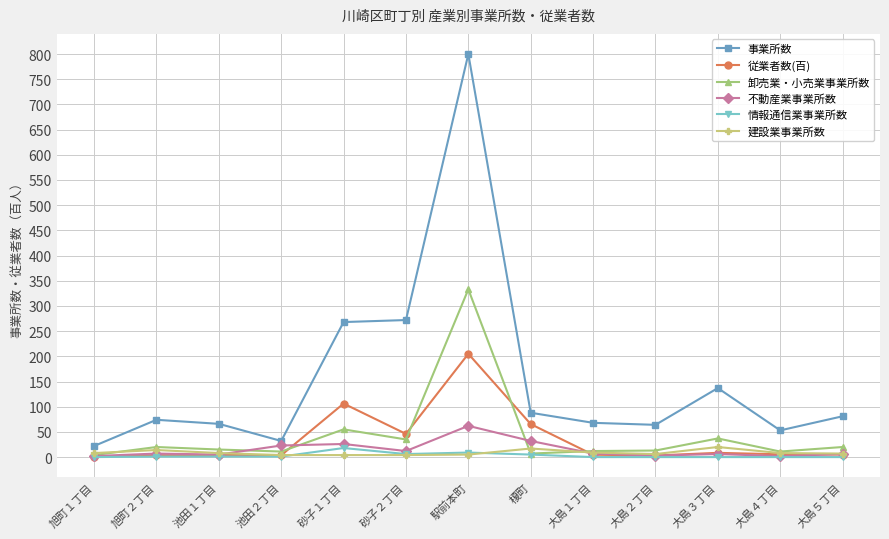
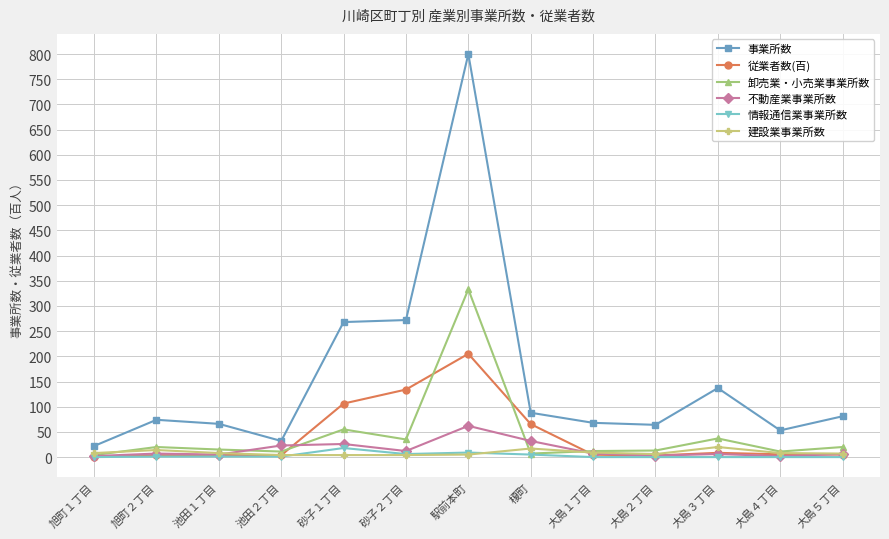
  {
    "従業者数(百)": {
      "砂子１丁目": 110,
-     "砂子２丁目": 50,
+     "砂子２丁目": 130,
      "駅前本町": 210,
      "榎町": 70
    },
    "不動産業事業所数": {
      "池田２丁目": 20,
      "砂子１丁目": 30,
      "砂子２丁目": 10,
      "駅前本町": 60,
      "榎町": 30
    }
  }
